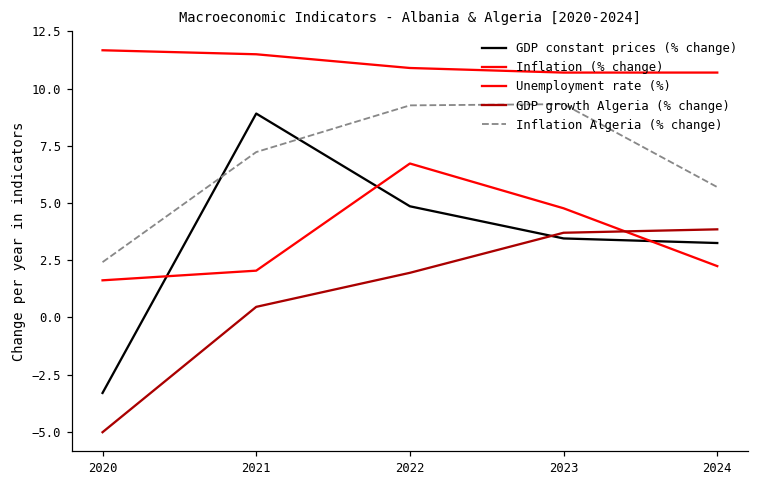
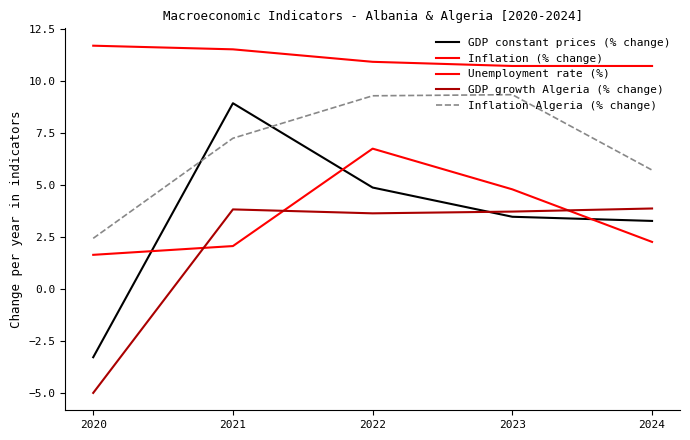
  {
    "GDP constant prices (% change)": {
      "2020": -3.3,
      "2021": 8.9,
      "2022": 4.9,
      "2023": 3.5,
      "2024": 3.3
    },
    "GDP growth Algeria (% change)": {
      "2020": -5.0,
-     "2021": 0.5,
-     "2022": 1.9,
+     "2021": 3.8,
+     "2022": 3.6,
      "2023": 3.7,
      "2024": 3.8
    },
    "Inflation Algeria (% change)": {
      "2020": 2.4,
      "2021": 7.2,
      "2022": 9.3,
      "2023": 9.3,
      "2024": 5.7
    }
  }
